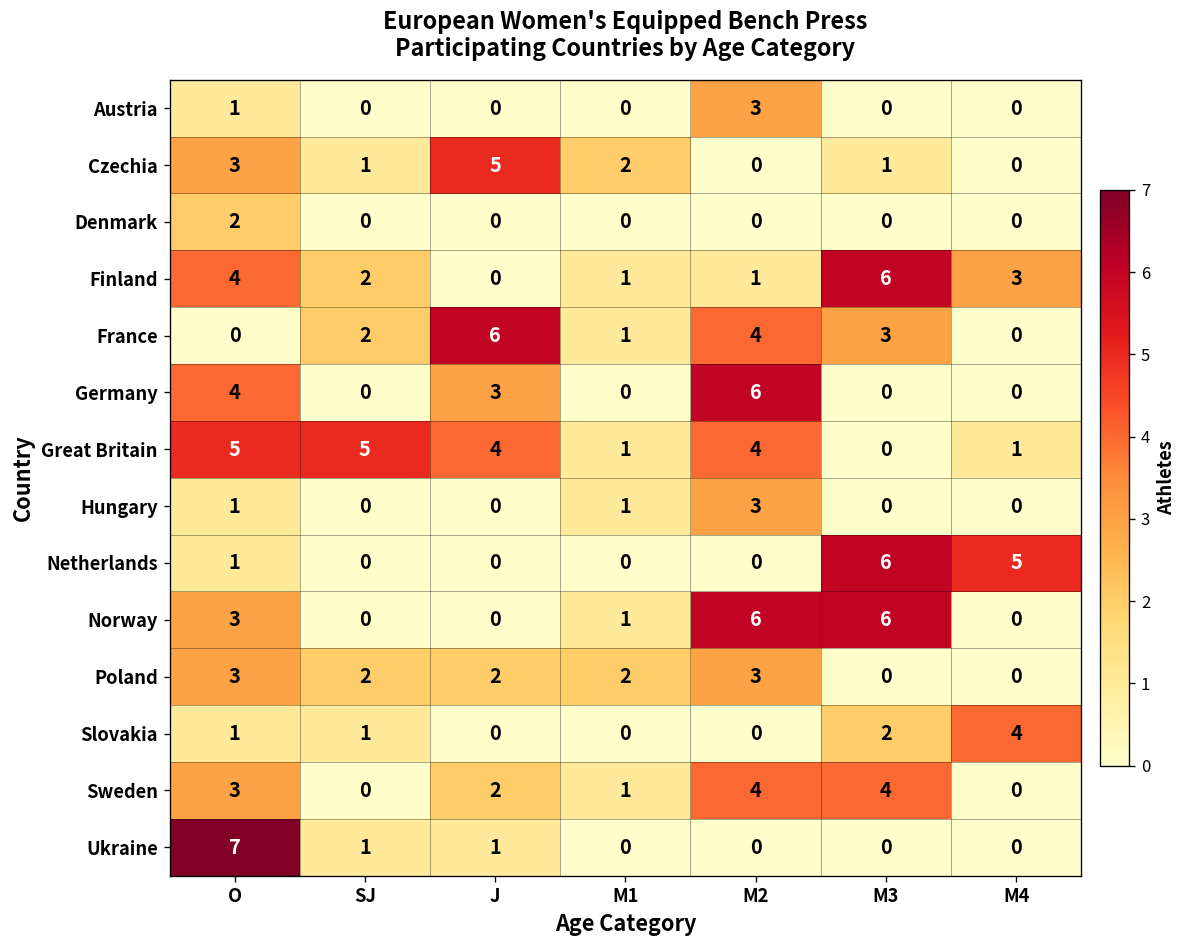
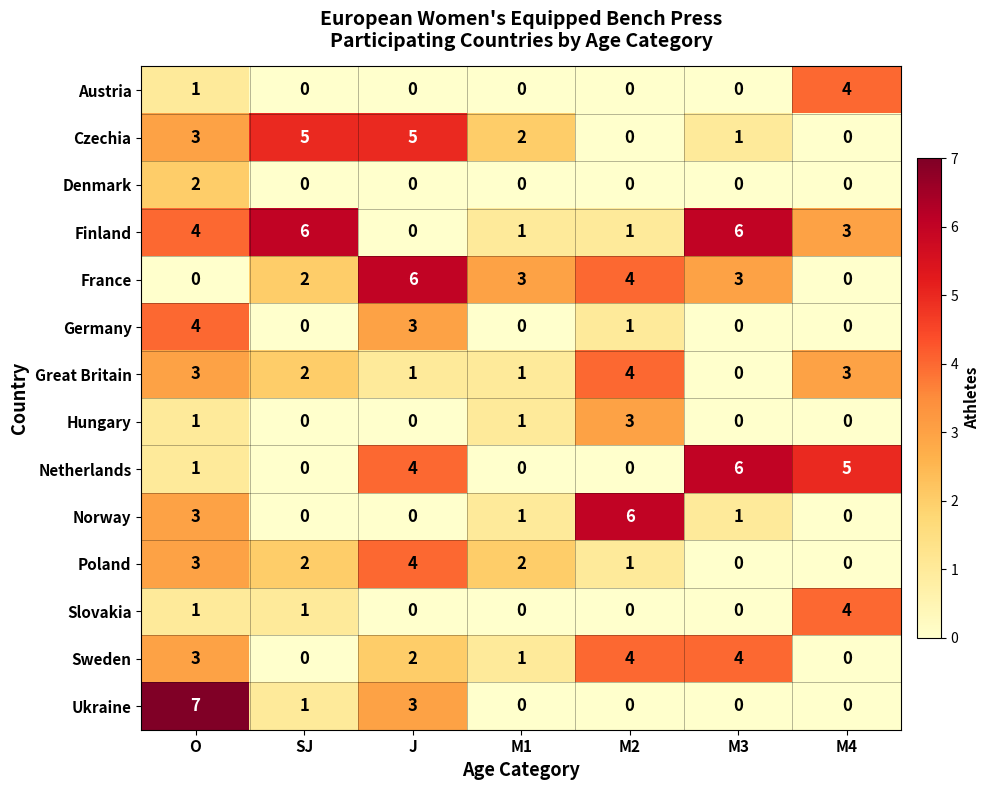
  {
    "Austria": {
      "O": 1,
      "SJ": 0,
      "J": 0,
      "M1": 0,
-     "M2": 3,
+     "M2": 0,
      "M3": 0,
-     "M4": 0
+     "M4": 4
    },
    "Czechia": {
      "O": 3,
-     "SJ": 1,
+     "SJ": 5,
      "J": 5,
      "M1": 2,
      "M2": 0,
      "M3": 1,
      "M4": 0
    },
    "Denmark": {
      "O": 2,
      "SJ": 0,
      "J": 0,
      "M1": 0,
      "M2": 0,
      "M3": 0,
      "M4": 0
    },
    "Finland": {
      "O": 4,
-     "SJ": 2,
+     "SJ": 6,
      "J": 0,
      "M1": 1,
      "M2": 1,
      "M3": 6,
      "M4": 3
    },
    "France": {
      "O": 0,
      "SJ": 2,
      "J": 6,
-     "M1": 1,
+     "M1": 3,
      "M2": 4,
      "M3": 3,
      "M4": 0
    },
    "Germany": {
      "O": 4,
      "SJ": 0,
      "J": 3,
      "M1": 0,
-     "M2": 6,
+     "M2": 1,
      "M3": 0,
      "M4": 0
    },
    "Great Britain": {
-     "O": 5,
-     "SJ": 5,
-     "J": 4,
+     "O": 3,
+     "SJ": 2,
+     "J": 1,
      "M1": 1,
      "M2": 4,
      "M3": 0,
-     "M4": 1
+     "M4": 3
    },
    "Hungary": {
      "O": 1,
      "SJ": 0,
      "J": 0,
      "M1": 1,
      "M2": 3,
      "M3": 0,
      "M4": 0
    },
    "Netherlands": {
      "O": 1,
      "SJ": 0,
-     "J": 0,
+     "J": 4,
      "M1": 0,
      "M2": 0,
      "M3": 6,
      "M4": 5
    },
    "Norway": {
      "O": 3,
      "SJ": 0,
      "J": 0,
      "M1": 1,
      "M2": 6,
-     "M3": 6,
+     "M3": 1,
      "M4": 0
    },
    "Poland": {
      "O": 3,
      "SJ": 2,
-     "J": 2,
+     "J": 4,
      "M1": 2,
-     "M2": 3,
+     "M2": 1,
      "M3": 0,
      "M4": 0
    },
    "Slovakia": {
      "O": 1,
      "SJ": 1,
      "J": 0,
      "M1": 0,
      "M2": 0,
-     "M3": 2,
+     "M3": 0,
      "M4": 4
    },
    "Sweden": {
      "O": 3,
      "SJ": 0,
      "J": 2,
      "M1": 1,
      "M2": 4,
      "M3": 4,
      "M4": 0
    },
    "Ukraine": {
      "O": 7,
      "SJ": 1,
-     "J": 1,
+     "J": 3,
      "M1": 0,
      "M2": 0,
      "M3": 0,
      "M4": 0
    }
  }
